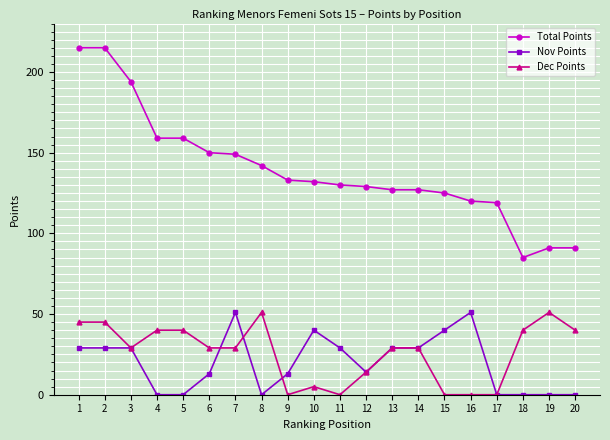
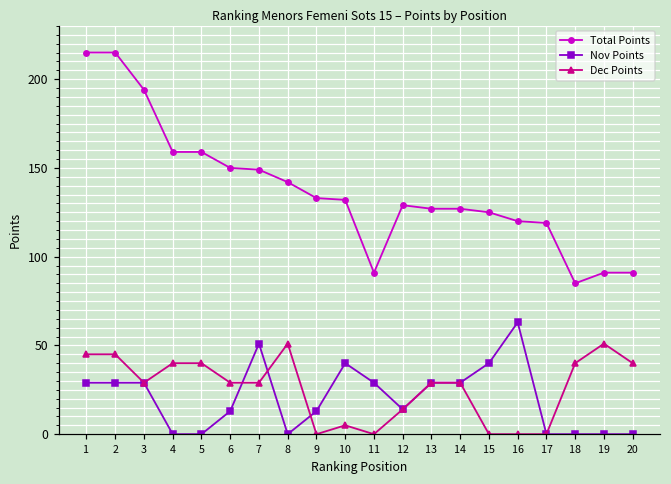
  {
    "Total Points": {
      "1": 215,
      "2": 215,
      "3": 194,
      "4": 159,
      "5": 159,
      "6": 150,
      "7": 149,
      "8": 142,
      "9": 133,
      "10": 132,
-     "11": 130,
+     "11": 91,
      "12": 129,
      "13": 127,
      "14": 127,
      "15": 125,
      "16": 120,
      "17": 119,
      "18": 85,
      "19": 91,
      "20": 91
    },
    "Nov Points": {
      "1": 29,
      "2": 29,
      "4": 0,
      "5": 0,
      "6": 13,
      "7": 51,
      "8": 0,
      "9": 13,
      "10": 40,
      "11": 29,
      "15": 40,
-     "16": 51,
+     "16": 63,
      "18": 0,
      "19": 0,
      "20": 0
    },
    "Dec Points": {
      "1": 45,
      "2": 45,
      "4": 40,
      "5": 40,
      "6": 29,
      "7": 29,
      "8": 51,
      "9": 0,
      "10": 5,
      "11": 0,
      "15": 0,
      "16": 0,
      "18": 40,
      "19": 51,
      "20": 40
    }
  }
